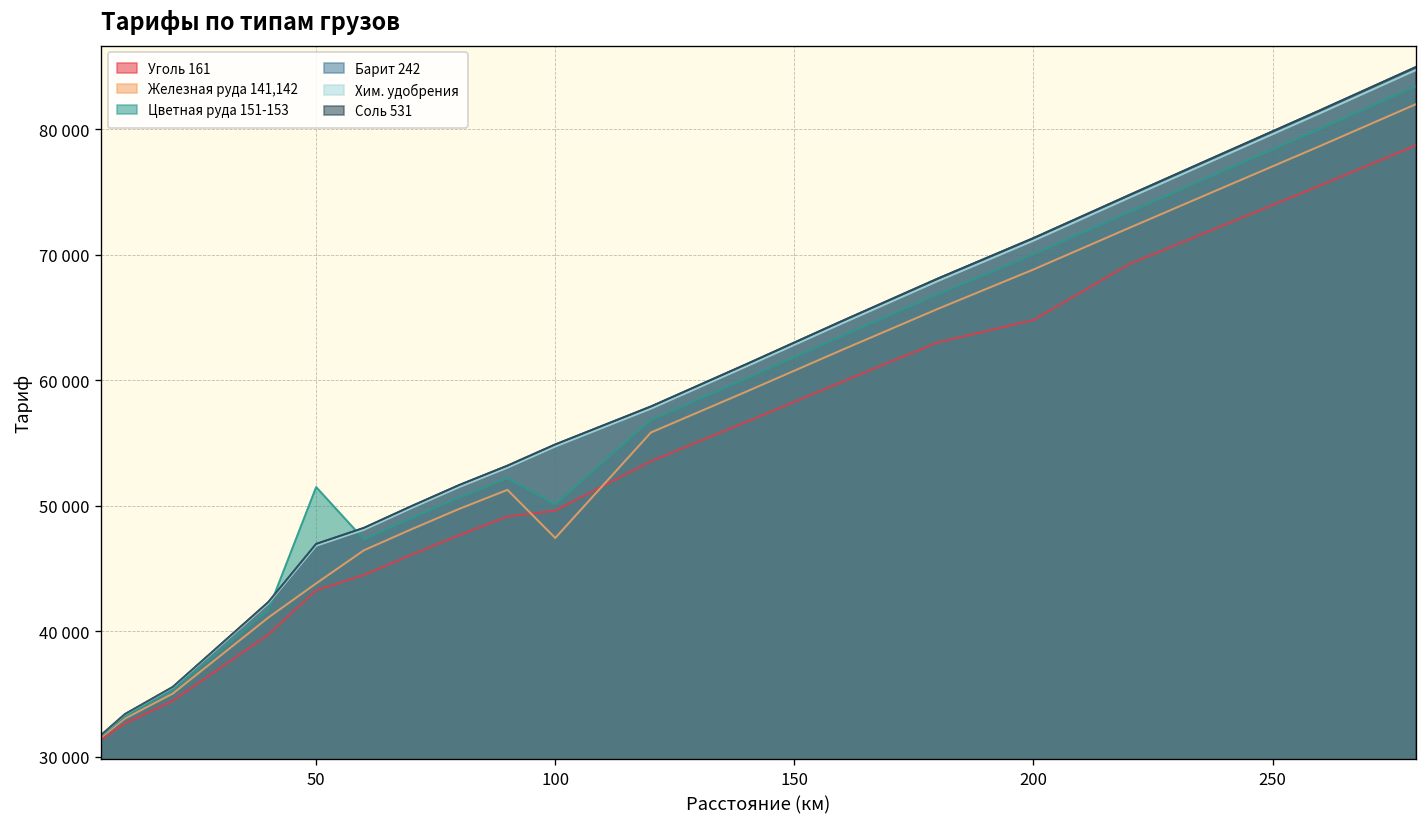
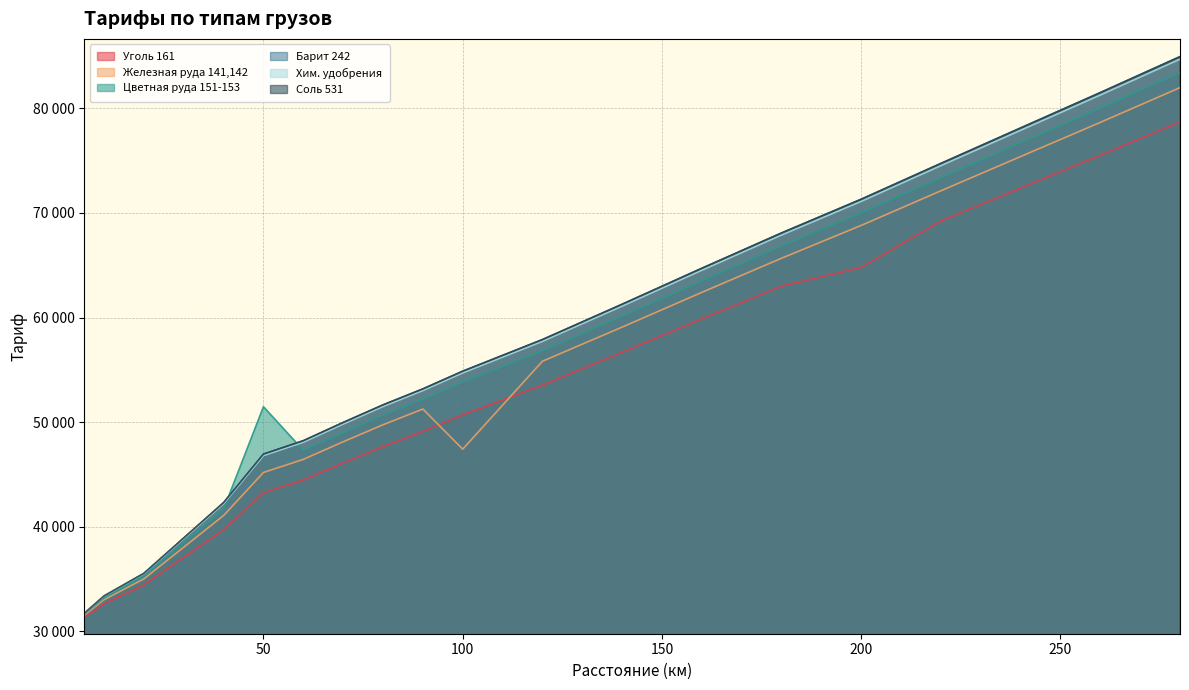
  {
    "Уголь 161": {
      "50": 43300,
-     "100": 49600,
+     "100": 50700,
      "200": 64800
    },
    "Железная руда 141,142": {
-     "50": 43800,
+     "50": 45200,
      "100": 47400,
      "200": 68800
    },
    "Цветная руда 151-153": {
      "50": 51500,
-     "100": 50100,
+     "100": 53800,
      "200": 70000
    }
  }
